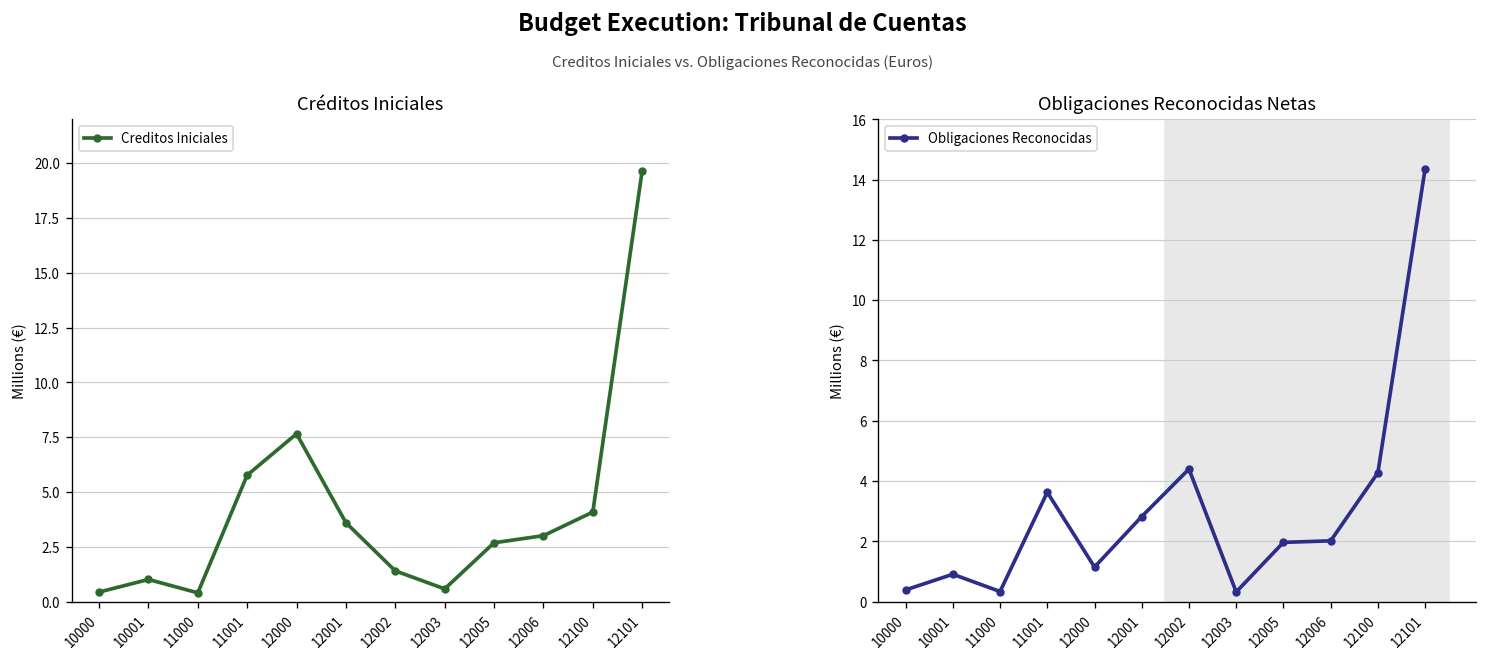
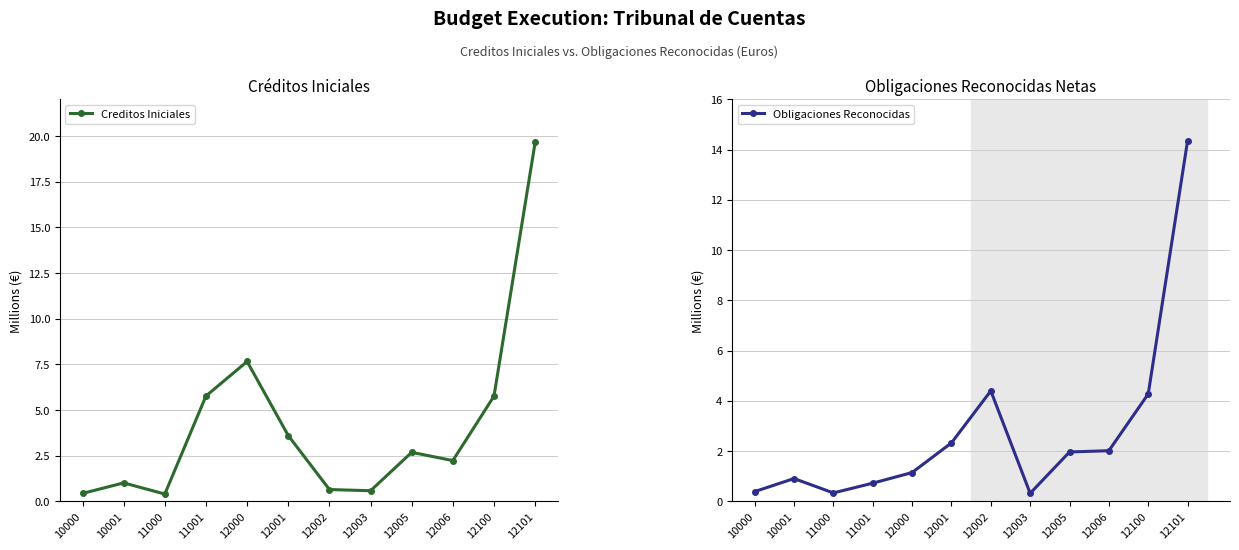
  {
    "Créditos Iniciales": {
      "10000": 0.4,
      "10001": 1.0,
      "11000": 0.4,
      "11001": 5.8,
      "12000": 7.7,
      "12001": 3.6,
-     "12002": 1.4,
+     "12002": 0.6,
      "12003": 0.6,
      "12005": 2.7,
-     "12006": 3.0,
-     "12100": 4.1,
+     "12006": 2.2,
+     "12100": 5.8,
      "12101": 19.7
    },
    "Obligaciones Reconocidas Netas": {
      "10000": 0.4,
      "10001": 0.9,
      "11000": 0.3,
-     "11001": 3.6,
+     "11001": 0.7,
      "12000": 1.1,
-     "12001": 2.8,
+     "12001": 2.3,
      "12002": 4.4,
      "12003": 0.3,
      "12005": 2.0,
      "12006": 2.0,
      "12100": 4.3,
      "12101": 14.4
    }
  }
